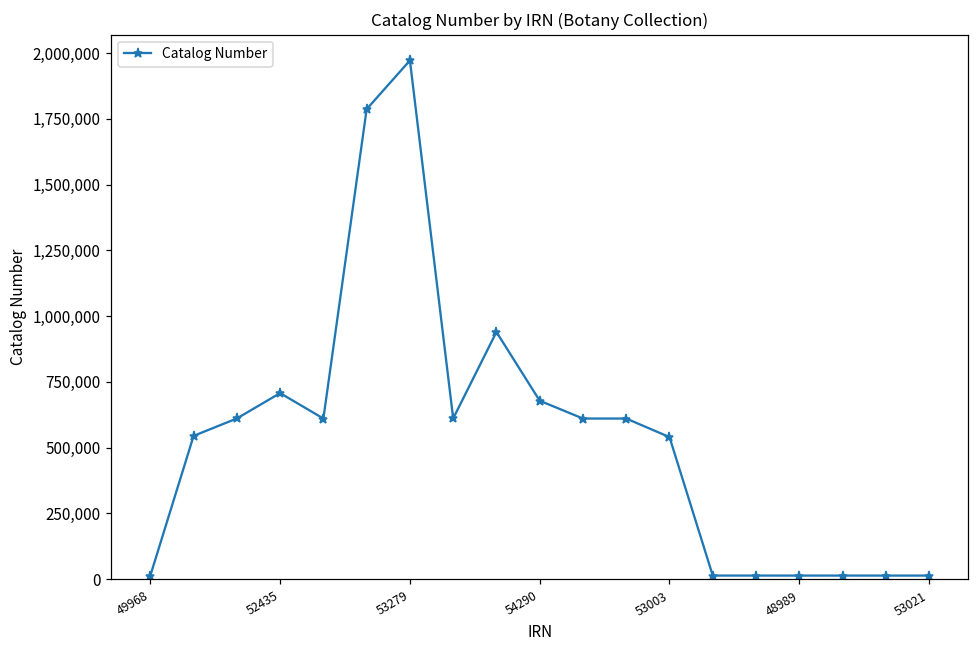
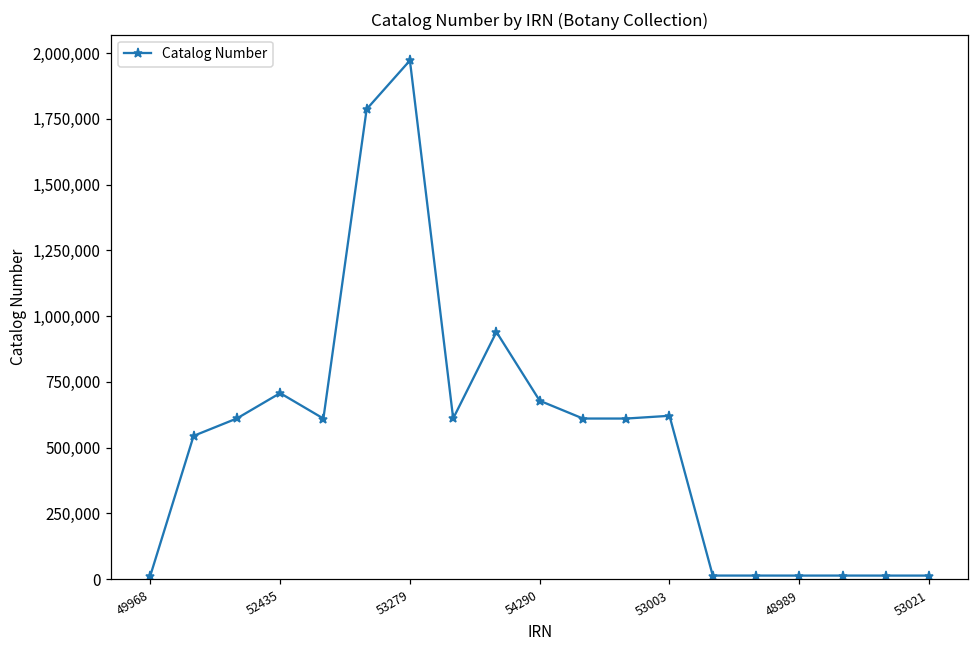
  {
    "49968": "10,000",
    "52435": "710,000",
    "53279": "1,970,000",
    "54290": "680,000",
-   "53003": "540,000",
+   "53003": "620,000",
    "48989": "10,000",
    "53021": "10,000"
  }
